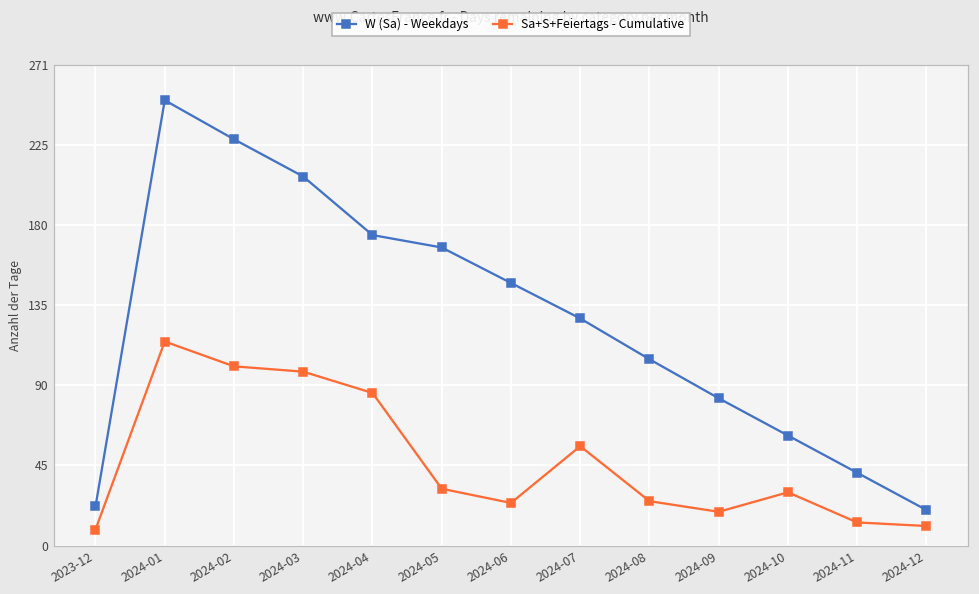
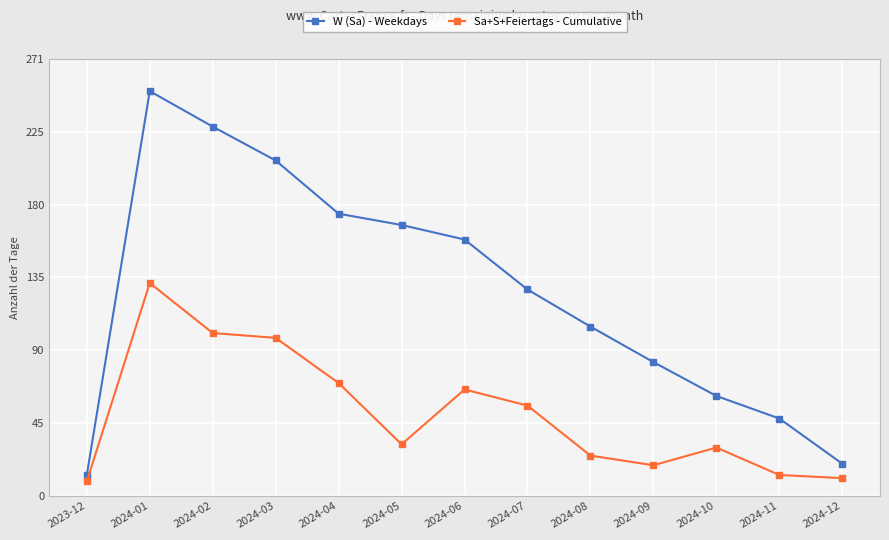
  {
    "W (Sa) - Weekdays": {
-     "2023-12": 22,
+     "2023-12": 13,
      "2024-01": 251,
      "2024-02": 229,
      "2024-03": 208,
      "2024-04": 175,
      "2024-05": 168,
-     "2024-06": 148,
+     "2024-06": 159,
      "2024-07": 128,
      "2024-08": 105,
      "2024-09": 83,
      "2024-10": 62,
-     "2024-11": 41,
+     "2024-11": 48,
      "2024-12": 20
    },
    "Sa+S+Feiertags - Cumulative": {
      "2023-12": 9,
-     "2024-01": 115,
+     "2024-01": 132,
      "2024-02": 101,
      "2024-03": 98,
-     "2024-04": 86,
+     "2024-04": 70,
      "2024-05": 32,
-     "2024-06": 24,
+     "2024-06": 66,
      "2024-07": 56,
      "2024-08": 25,
      "2024-09": 19,
      "2024-10": 30,
      "2024-11": 13,
      "2024-12": 11
    }
  }
